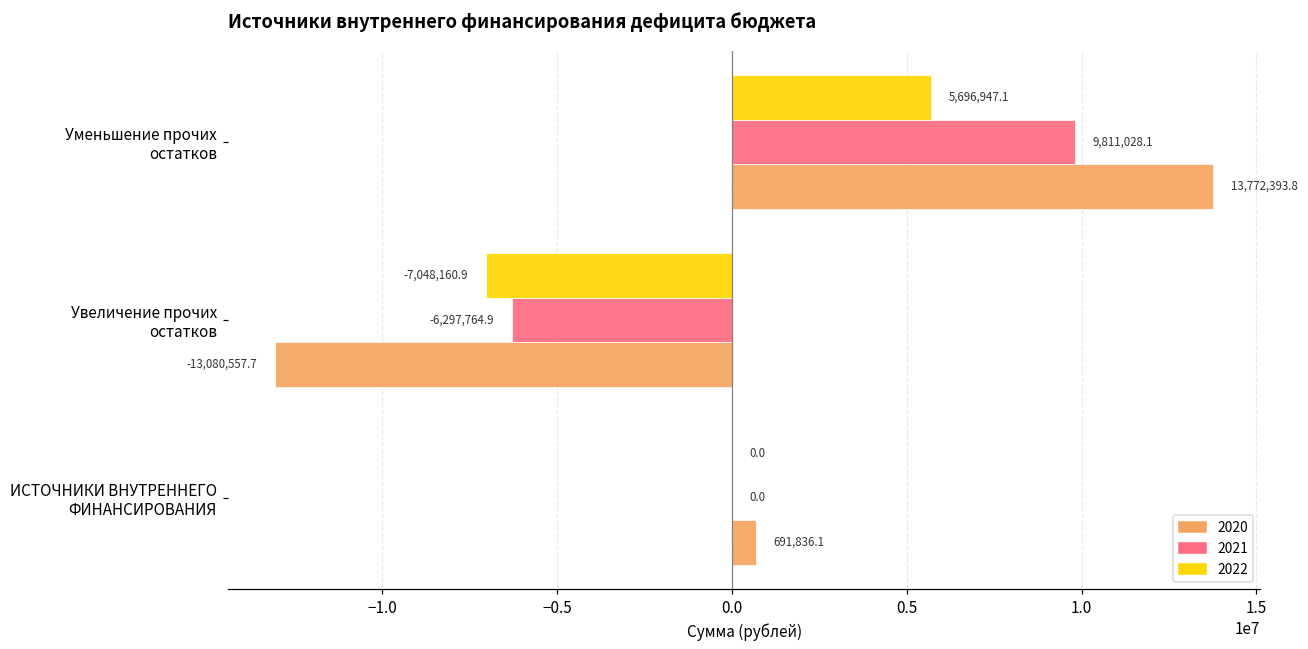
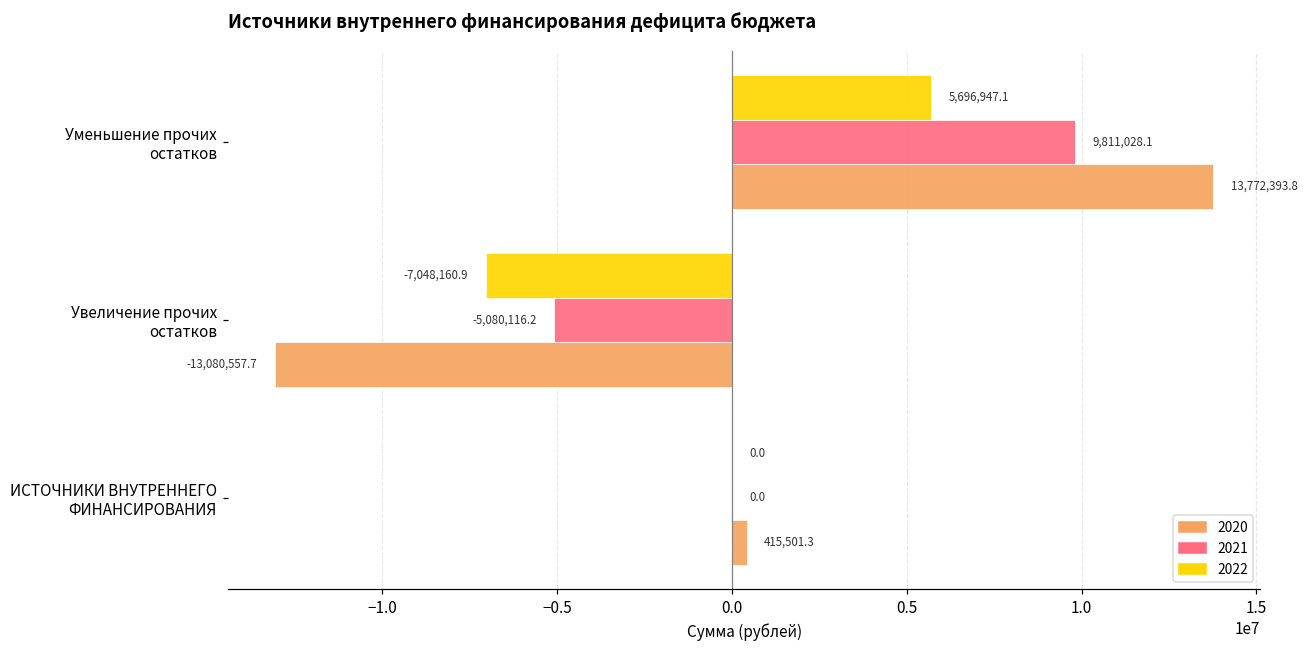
  {
    "2020": {
      "Уменьшение прочих остатков": "13,772,393.8",
      "Увеличение прочих остатков": "-13,080,557.7",
-     "ИСТОЧНИКИ ВНУТРЕННЕГО ФИНАНСИРОВАНИЯ": "691,836.1"
+     "ИСТОЧНИКИ ВНУТРЕННЕГО ФИНАНСИРОВАНИЯ": "415,501.3"
    },
    "2021": {
      "Уменьшение прочих остатков": "9,811,028.1",
-     "Увеличение прочих остатков": "-6,297,764.9",
+     "Увеличение прочих остатков": "-5,080,116.2",
      "ИСТОЧНИКИ ВНУТРЕННЕГО ФИНАНСИРОВАНИЯ": "0.0"
    },
    "2022": {
      "Уменьшение прочих остатков": "5,696,947.1",
      "Увеличение прочих остатков": "-7,048,160.9",
      "ИСТОЧНИКИ ВНУТРЕННЕГО ФИНАНСИРОВАНИЯ": "0.0"
    }
  }
